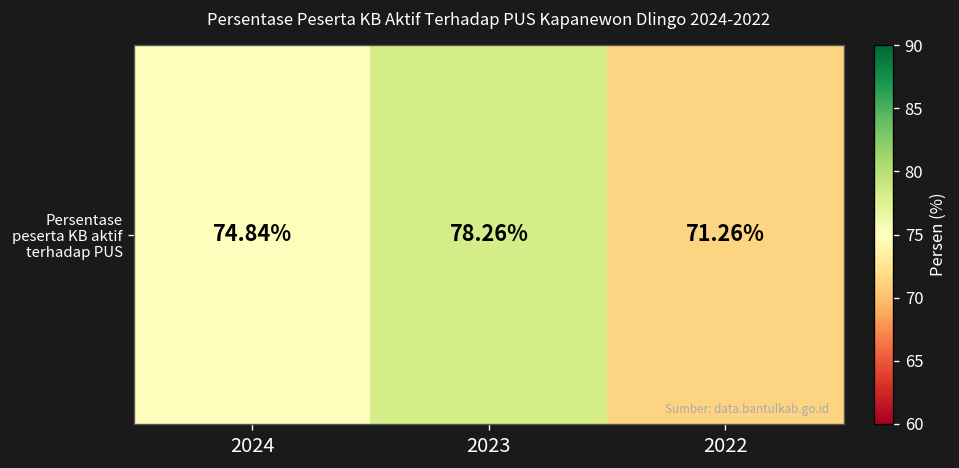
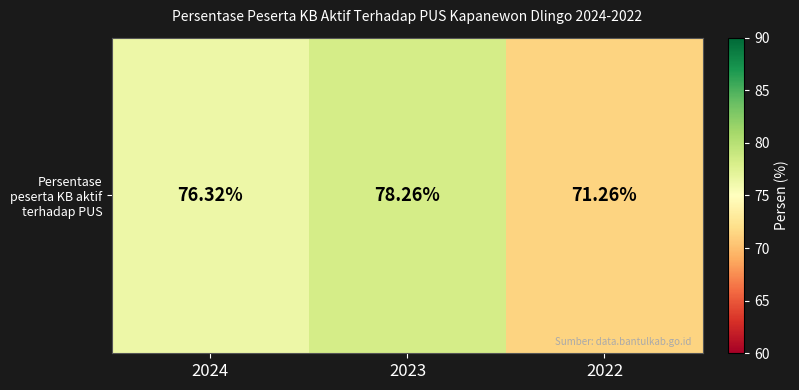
  {
    "Persentase peserta KB aktif terhadap PUS": {
-     "2024": "74.84%",
+     "2024": "76.32%",
      "2023": "78.26%"
    }
  }
